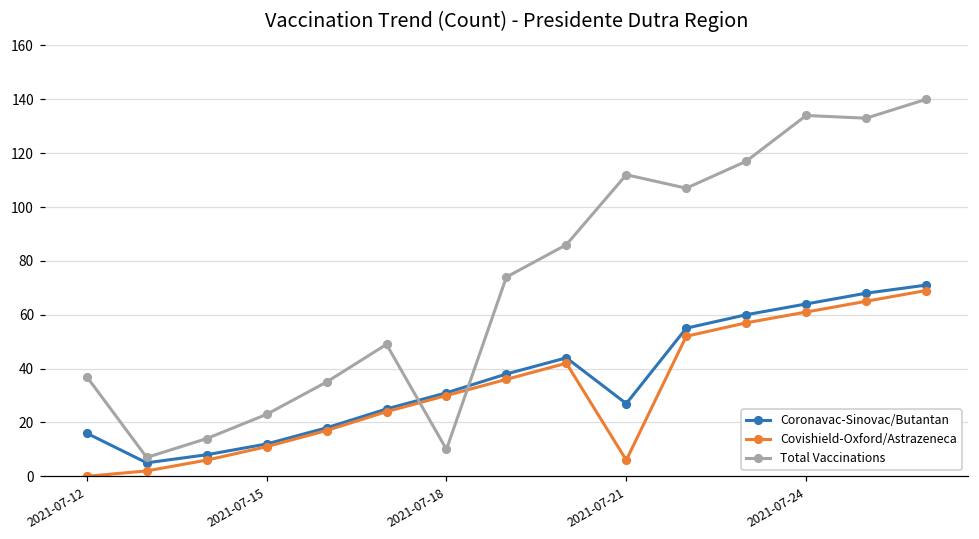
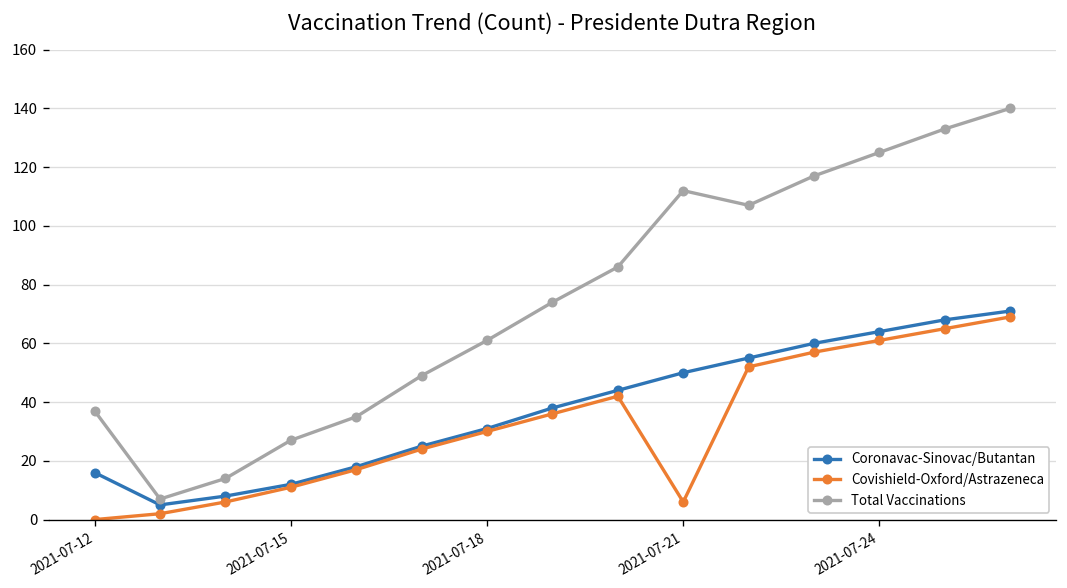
  {
    "Coronavac-Sinovac/Butantan": {
      "2021-07-12": 16,
-     "2021-07-21": 27,
+     "2021-07-21": 50,
      "2021-07-24": 64
    },
    "Covishield-Oxford/Astrazeneca": {
      "2021-07-12": 0,
      "2021-07-21": 6,
      "2021-07-24": 61
    },
    "Total Vaccinations": {
      "2021-07-12": 37,
-     "2021-07-15": 23,
-     "2021-07-18": 10,
+     "2021-07-15": 27,
+     "2021-07-18": 61,
      "2021-07-21": 112,
-     "2021-07-24": 134
+     "2021-07-24": 125
    }
  }
